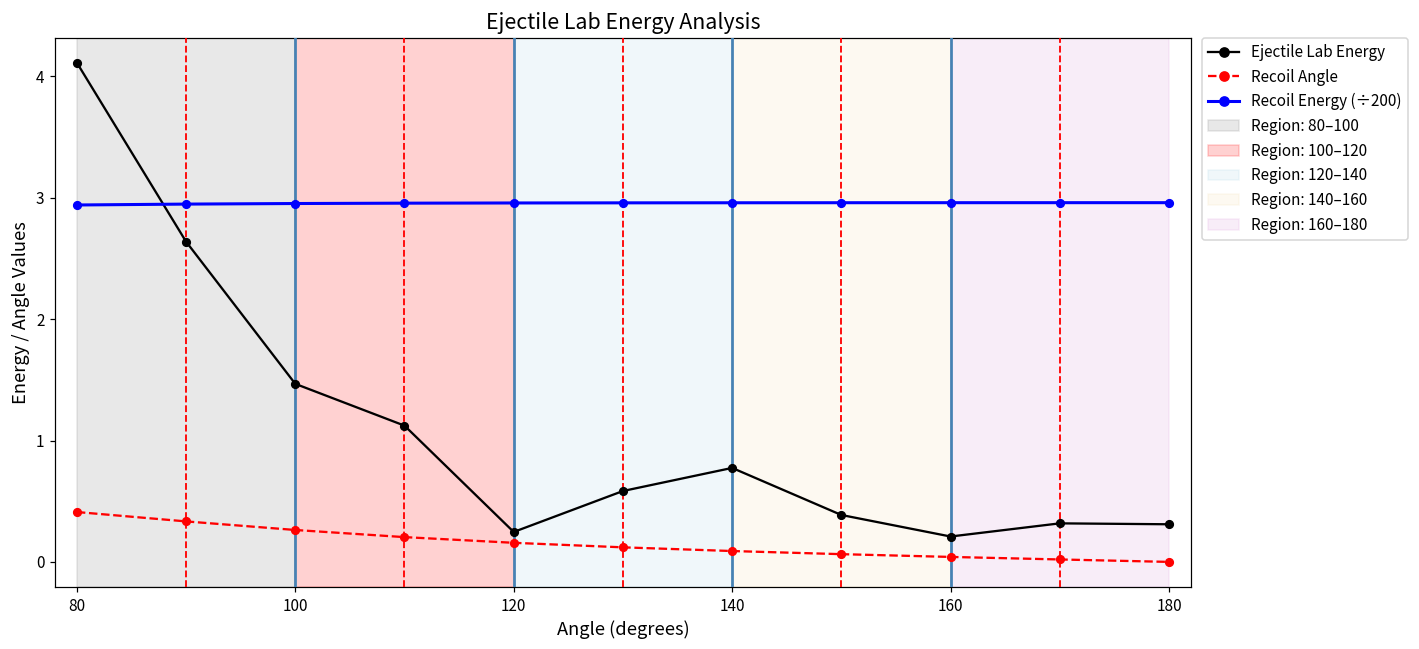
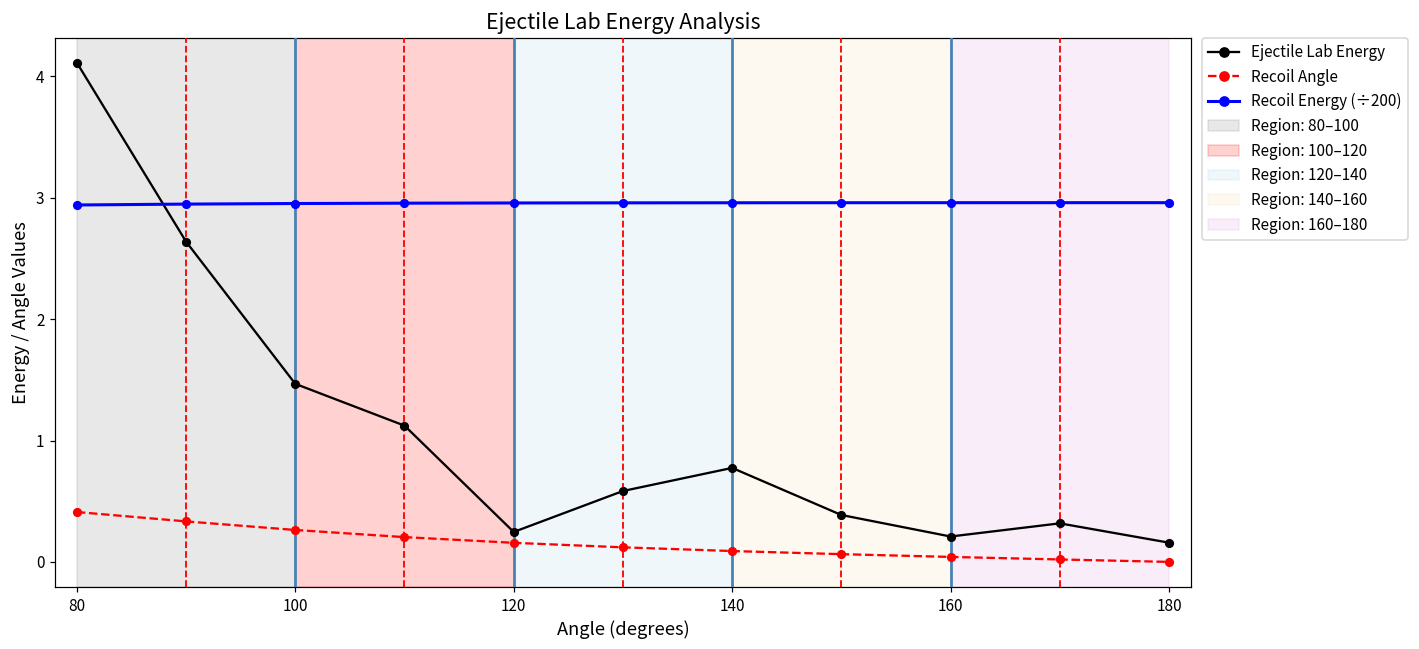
  {
    "Ejectile Lab Energy": {
      "80": 4.11,
      "100": 1.47,
      "120": 0.25,
      "140": 0.77,
      "160": 0.21,
-     "180": 0.31
+     "180": 0.16
    },
    "Recoil Angle": {
      "80": 0.41,
      "100": 0.26,
      "120": 0.16,
      "140": 0.09,
      "160": 0.04,
      "180": 0.00
    },
    "Recoil Energy (÷200)": {
      "80": 2.94,
      "100": 2.95,
      "120": 2.96,
      "140": 2.96,
      "160": 2.96,
      "180": 2.96
    }
  }
